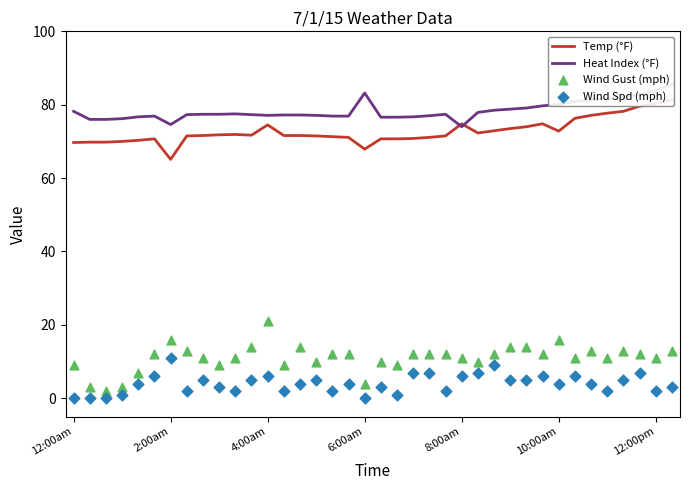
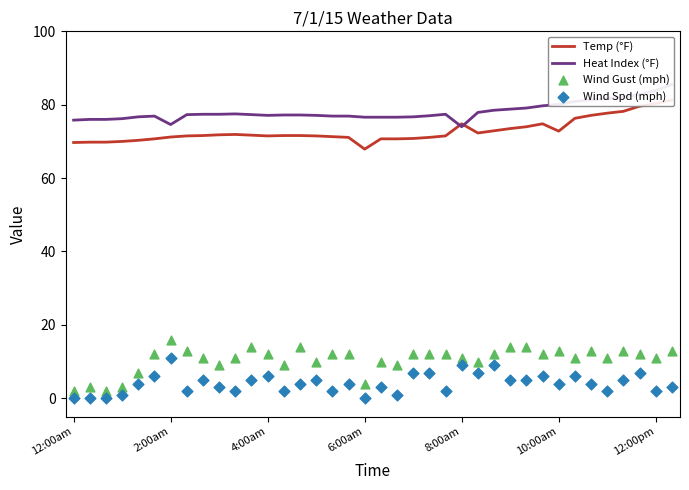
  {
    "Wind Gust (mph)": {
-     "12:00am": 9,
-     "4:00am": 21,
-     "10:00am": 16
+     "12:00am": 2,
+     "4:00am": 12,
+     "10:00am": 13
    },
    "Temp (°F)": {
      "12:00am": 70,
-     "2:00am": 65,
-     "4:00am": 75,
+     "2:00am": 71,
+     "4:00am": 72,
      "6:00am": 68,
      "8:00am": 75,
      "10:00am": 73
    },
    "Heat Index (°F)": {
-     "12:00am": 78,
+     "12:00am": 76,
      "2:00am": 75,
      "4:00am": 77,
-     "6:00am": 83,
+     "6:00am": 77,
      "8:00am": 74
    },
    "Wind Spd (mph)": {
-     "8:00am": 6
+     "8:00am": 9
    }
  }
